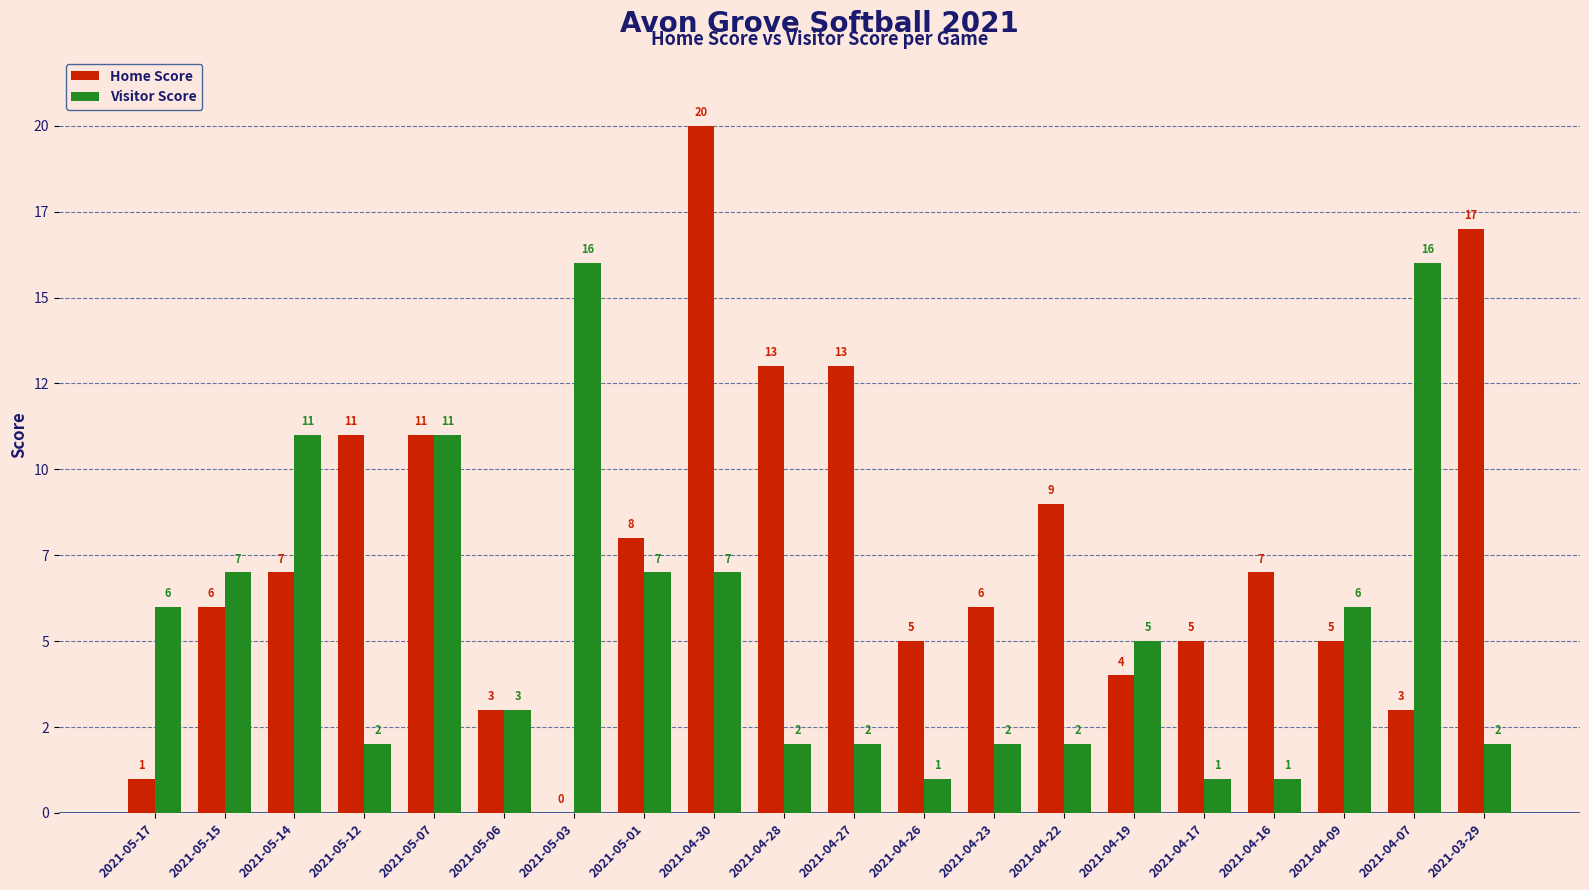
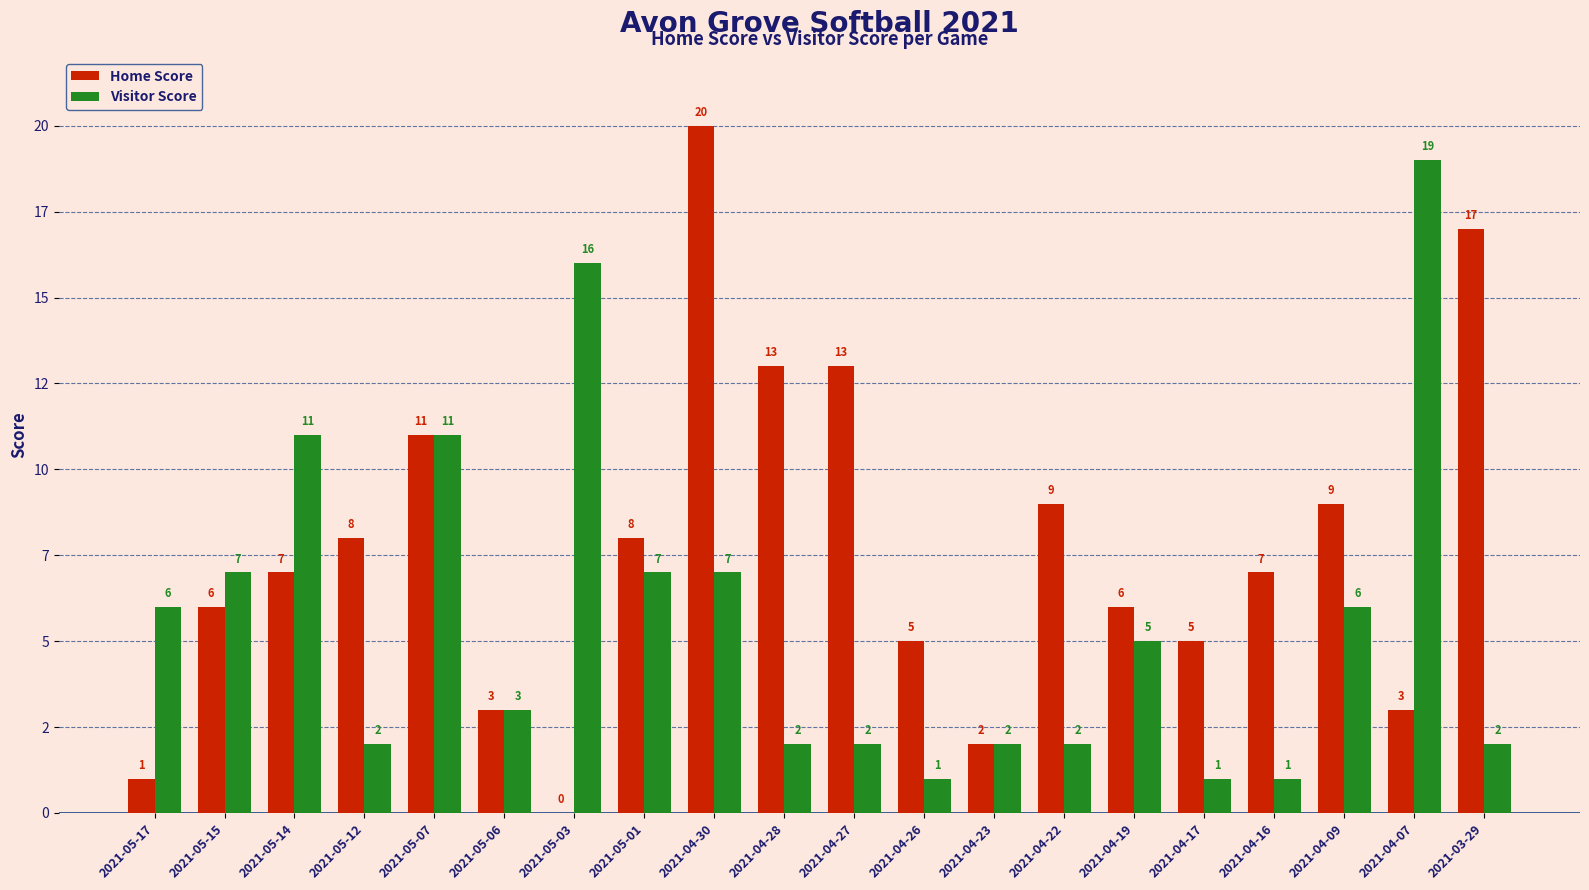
  {
    "Home Score": {
      "2021-05-17": 1,
      "2021-05-15": 6,
      "2021-05-14": 7,
-     "2021-05-12": 11,
+     "2021-05-12": 8,
      "2021-05-07": 11,
      "2021-05-06": 3,
      "2021-05-03": 0,
      "2021-05-01": 8,
      "2021-04-30": 20,
      "2021-04-28": 13,
      "2021-04-27": 13,
      "2021-04-26": 5,
-     "2021-04-23": 6,
+     "2021-04-23": 2,
      "2021-04-22": 9,
-     "2021-04-19": 4,
+     "2021-04-19": 6,
      "2021-04-17": 5,
      "2021-04-16": 7,
-     "2021-04-09": 5,
+     "2021-04-09": 9,
      "2021-04-07": 3,
      "2021-03-29": 17
    },
    "Visitor Score": {
      "2021-05-17": 6,
      "2021-05-15": 7,
      "2021-05-14": 11,
      "2021-05-12": 2,
      "2021-05-07": 11,
      "2021-05-06": 3,
      "2021-05-03": 16,
      "2021-05-01": 7,
      "2021-04-30": 7,
      "2021-04-28": 2,
      "2021-04-27": 2,
      "2021-04-26": 1,
      "2021-04-23": 2,
      "2021-04-22": 2,
      "2021-04-19": 5,
      "2021-04-17": 1,
      "2021-04-16": 1,
      "2021-04-09": 6,
-     "2021-04-07": 16,
+     "2021-04-07": 19,
      "2021-03-29": 2
    }
  }
